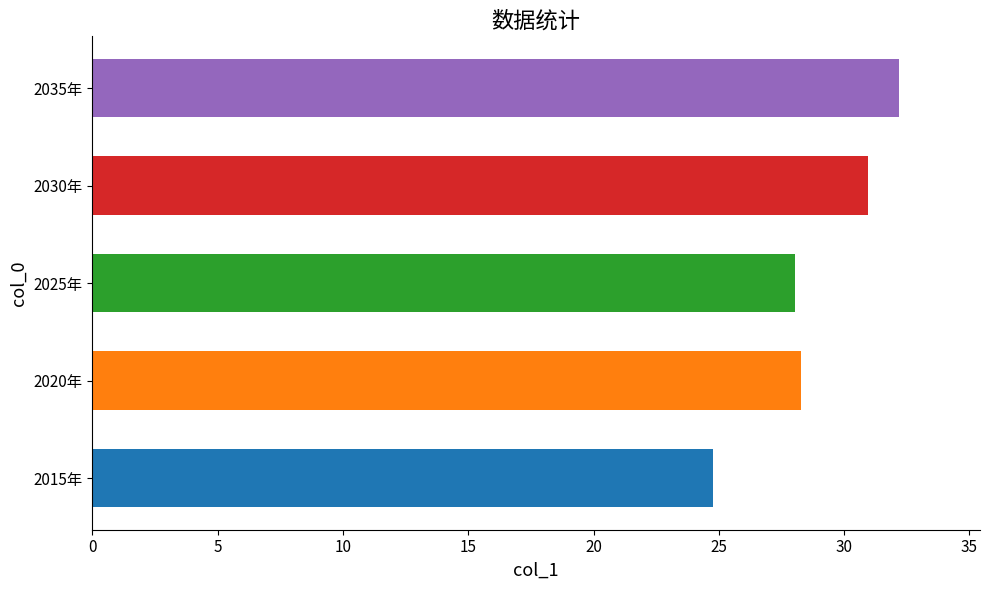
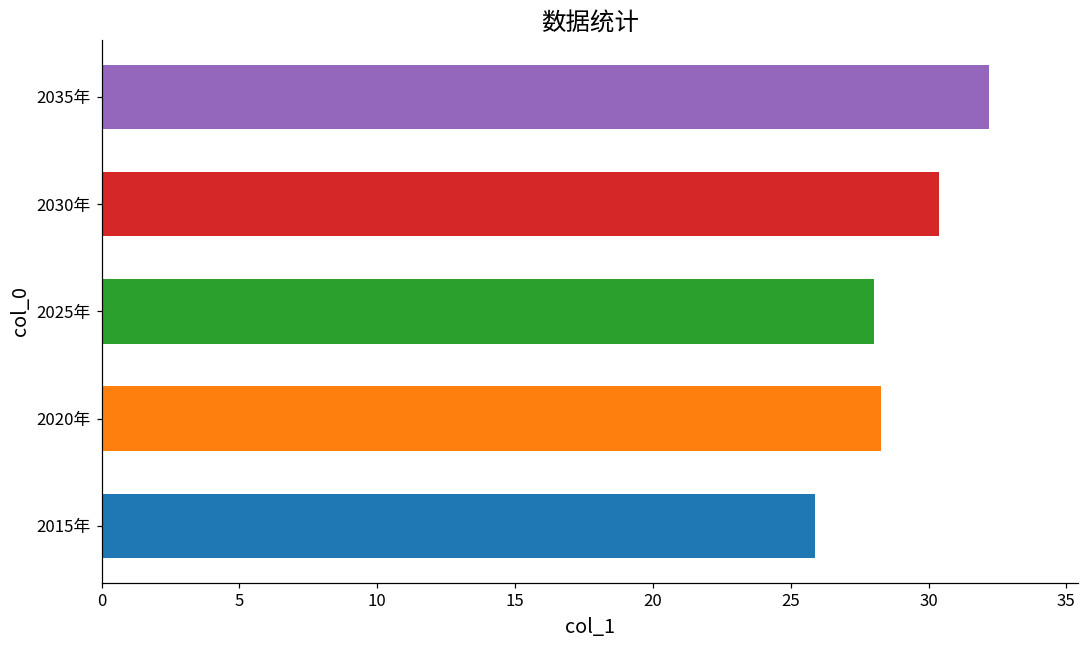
  {
    "2035年": 32.2,
-   "2030年": 30.9,
+   "2030年": 30.4,
    "2025年": 28.0,
    "2020年": 28.3,
-   "2015年": 24.8
+   "2015年": 25.9
  }
